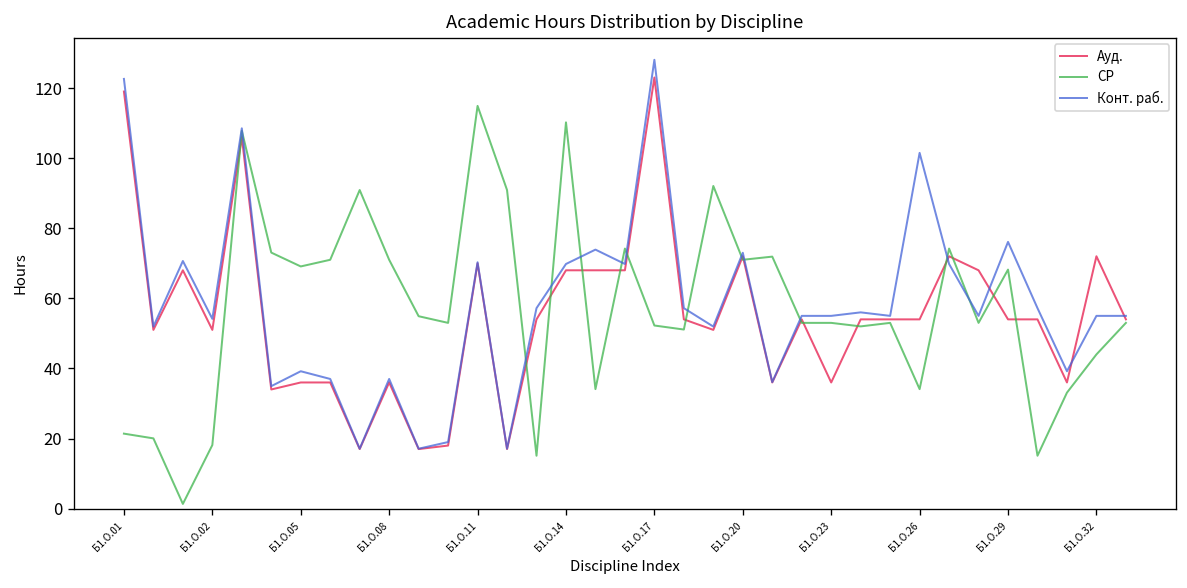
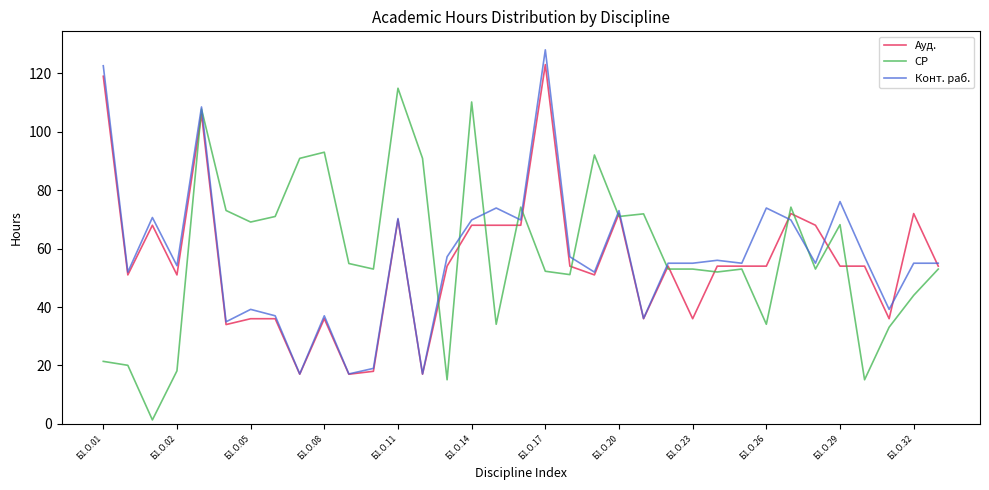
  {
    "Ауд.": {
      "Б1.О.01": 119,
      "Б1.О.02": 51,
      "Б1.О.05": 36,
      "Б1.О.08": 36,
      "Б1.О.14": 68,
      "Б1.О.17": 123,
      "Б1.О.20": 72,
      "Б1.О.23": 36,
      "Б1.О.26": 54,
      "Б1.О.29": 54,
      "Б1.О.32": 72
    },
    "СР": {
      "Б1.О.01": 21,
      "Б1.О.02": 18,
      "Б1.О.05": 69,
-     "Б1.О.08": 71,
+     "Б1.О.08": 93,
      "Б1.О.11": 115,
      "Б1.О.14": 110,
      "Б1.О.17": 52,
      "Б1.О.20": 71,
      "Б1.О.23": 53,
      "Б1.О.26": 34,
      "Б1.О.29": 68,
      "Б1.О.32": 44
    },
    "Конт. раб.": {
      "Б1.О.01": 123,
      "Б1.О.02": 54,
      "Б1.О.05": 39,
      "Б1.О.08": 37,
      "Б1.О.14": 70,
      "Б1.О.17": 128,
      "Б1.О.20": 73,
      "Б1.О.23": 55,
-     "Б1.О.26": 102,
+     "Б1.О.26": 74,
      "Б1.О.29": 76,
      "Б1.О.32": 55
    }
  }
